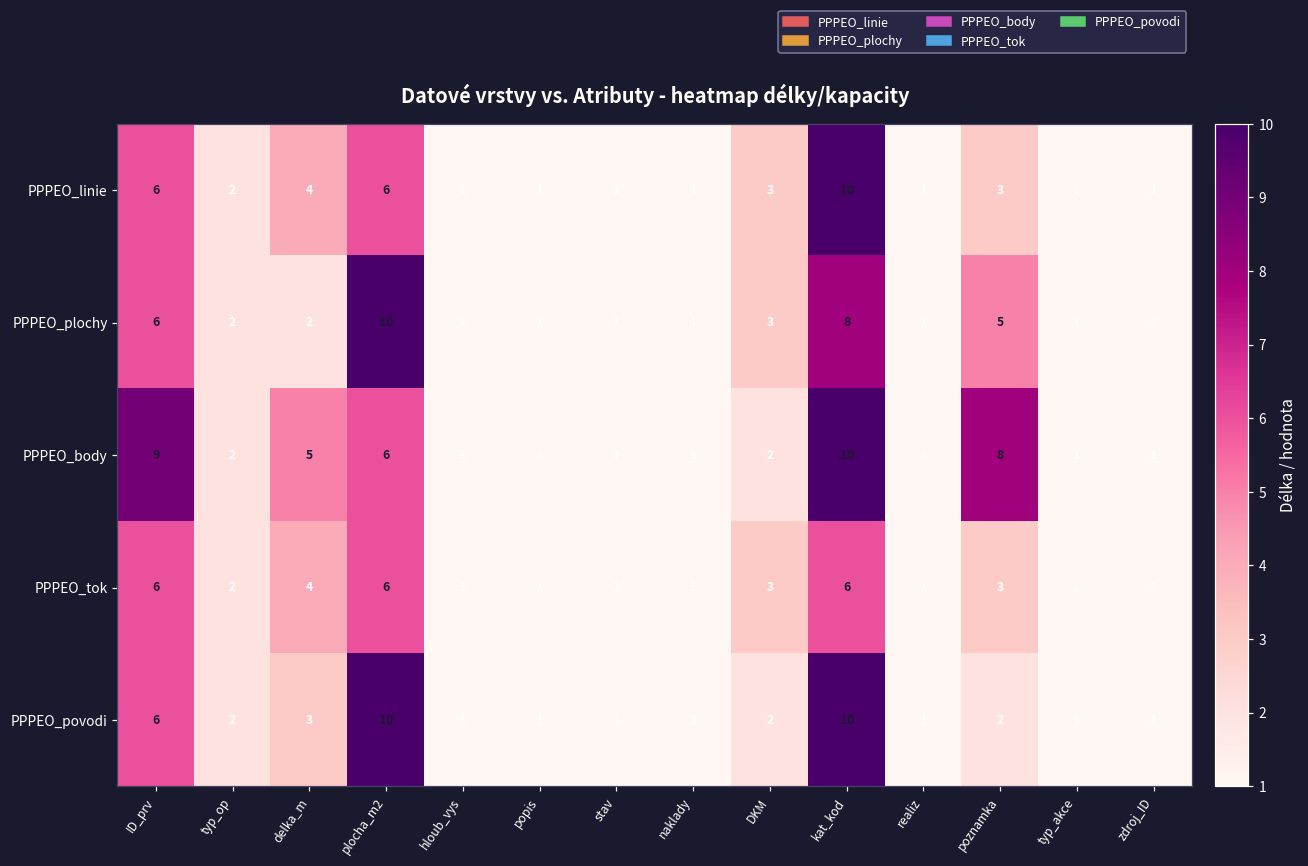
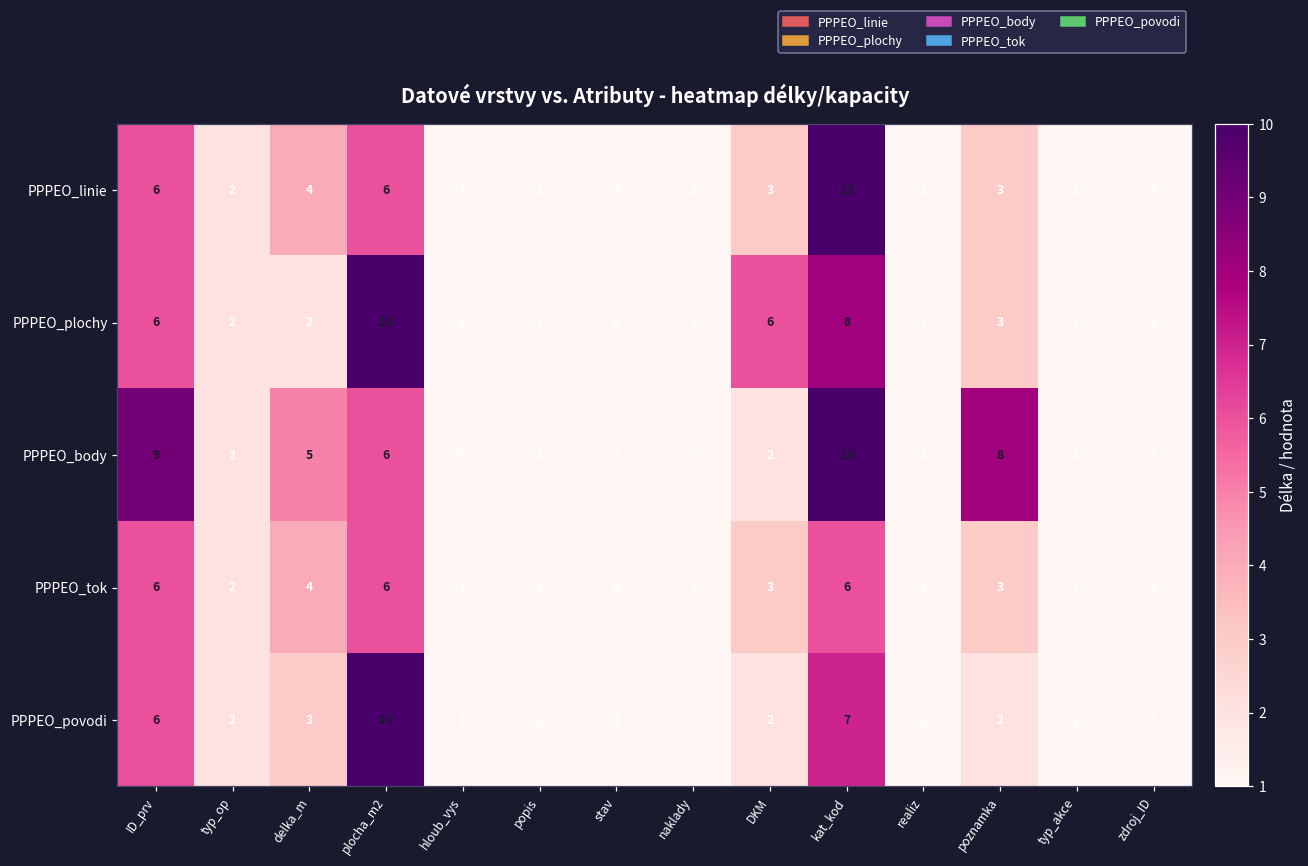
  {
    "PPPEO_linie": {
      "ID_prv": 6,
      "delka_m": 4,
      "plocha_m2": 6,
      "DKM": 3,
      "kat_kod": 10,
      "poznamka": 3
    },
    "PPPEO_plochy": {
      "ID_prv": 6,
      "plocha_m2": 10,
-     "DKM": 3,
+     "DKM": 6,
      "kat_kod": 8,
-     "poznamka": 5
+     "poznamka": 3
    },
    "PPPEO_body": {
      "ID_prv": 9,
      "delka_m": 5,
      "plocha_m2": 6,
      "kat_kod": 10,
      "poznamka": 8
    },
    "PPPEO_tok": {
      "ID_prv": 6,
      "delka_m": 4,
      "plocha_m2": 6,
      "DKM": 3,
      "kat_kod": 6,
      "poznamka": 3
    },
    "PPPEO_povodi": {
      "ID_prv": 6,
      "delka_m": 3,
      "plocha_m2": 10,
-     "kat_kod": 10
+     "kat_kod": 7
    }
  }
